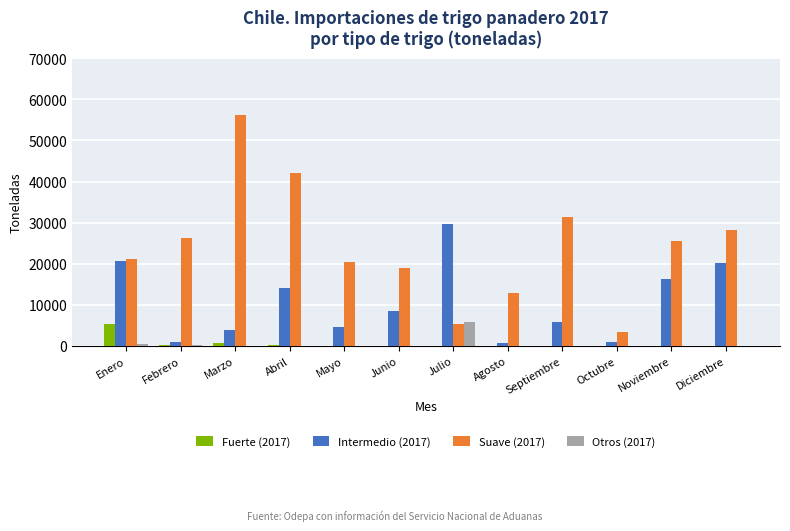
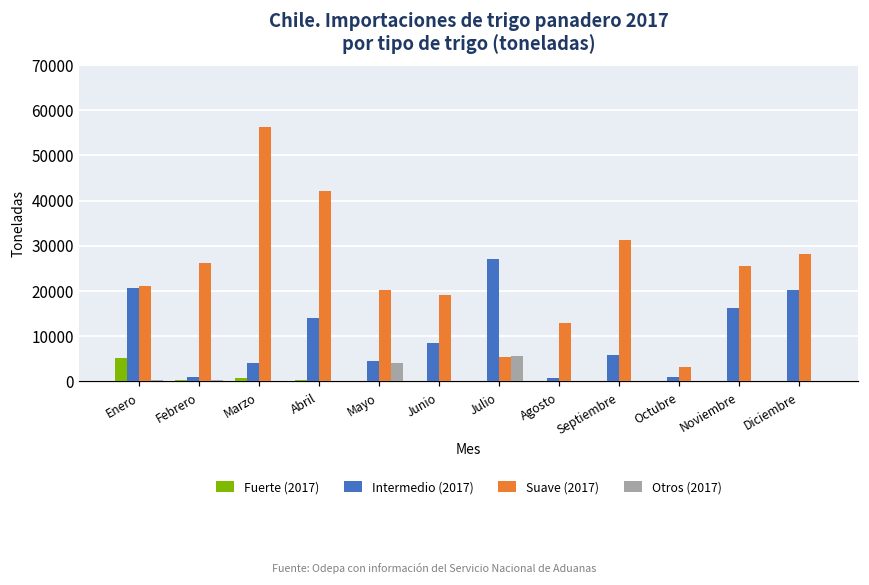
  {
    "Fuerte (2017)": {
      "Enero": 5000,
      "Marzo": 1000,
      "Mayo": 0,
      "Junio": 0,
      "Agosto": 0,
      "Septiembre": 0,
      "Octubre": 0,
      "Noviembre": 0,
      "Diciembre": 0
    },
    "Intermedio (2017)": {
      "Enero": 21000,
      "Febrero": 1000,
      "Marzo": 4000,
      "Abril": 14000,
      "Mayo": 5000,
      "Junio": 8000,
-     "Julio": 30000,
+     "Julio": 27000,
      "Agosto": 1000,
      "Septiembre": 6000,
      "Octubre": 1000,
      "Noviembre": 16000,
      "Diciembre": 20000
    },
    "Suave (2017)": {
      "Enero": 21000,
      "Febrero": 26000,
      "Marzo": 56000,
      "Abril": 42000,
      "Mayo": 20000,
      "Junio": 19000,
      "Julio": 5000,
      "Agosto": 13000,
      "Septiembre": 31000,
      "Octubre": 3000,
      "Noviembre": 25000,
      "Diciembre": 28000
    },
    "Otros (2017)": {
      "Marzo": 0,
      "Abril": 0,
-     "Mayo": 0,
+     "Mayo": 4000,
      "Junio": 0,
      "Julio": 6000,
      "Agosto": 0,
      "Septiembre": 0,
      "Octubre": 0,
      "Noviembre": 0,
      "Diciembre": 0
    }
  }
